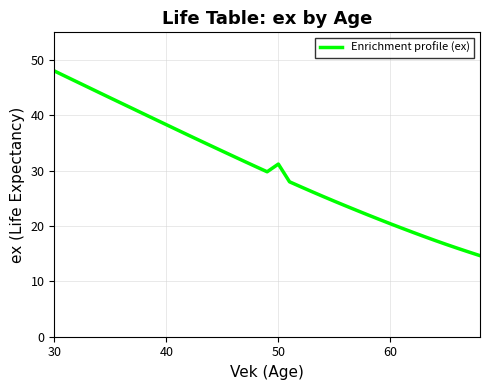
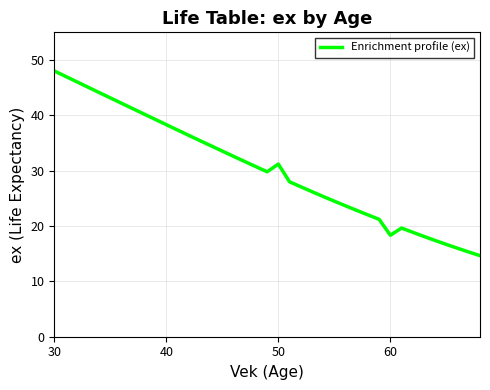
  {
    "30": 48,
    "40": 38,
    "50": 31,
-   "60": 20
+   "60": 18
  }
